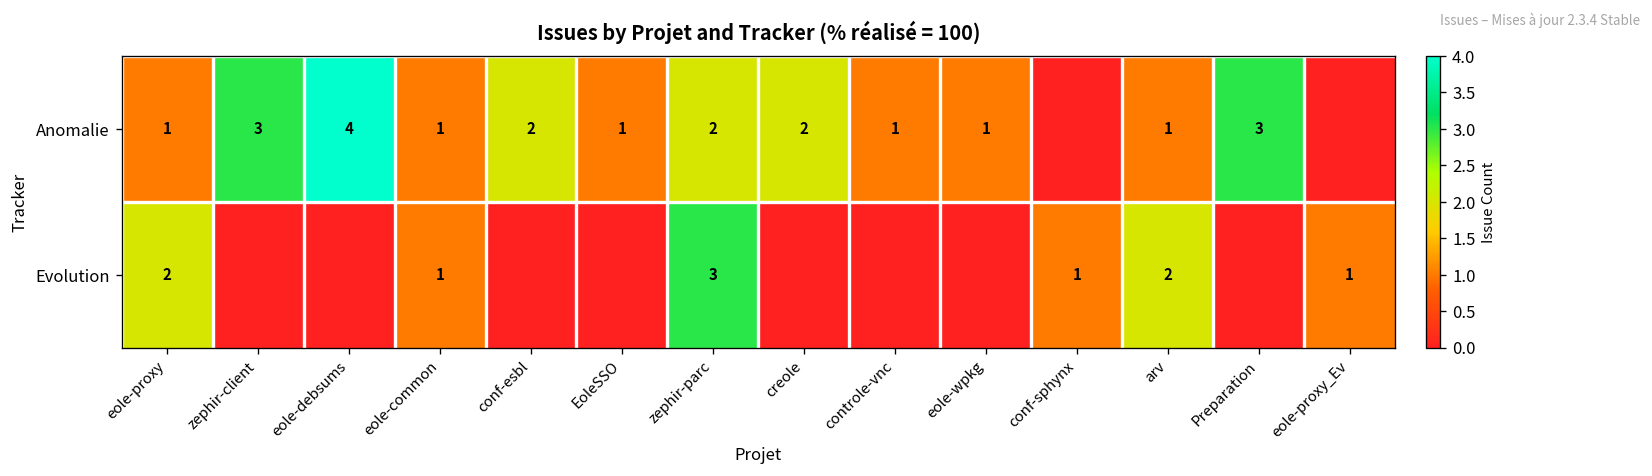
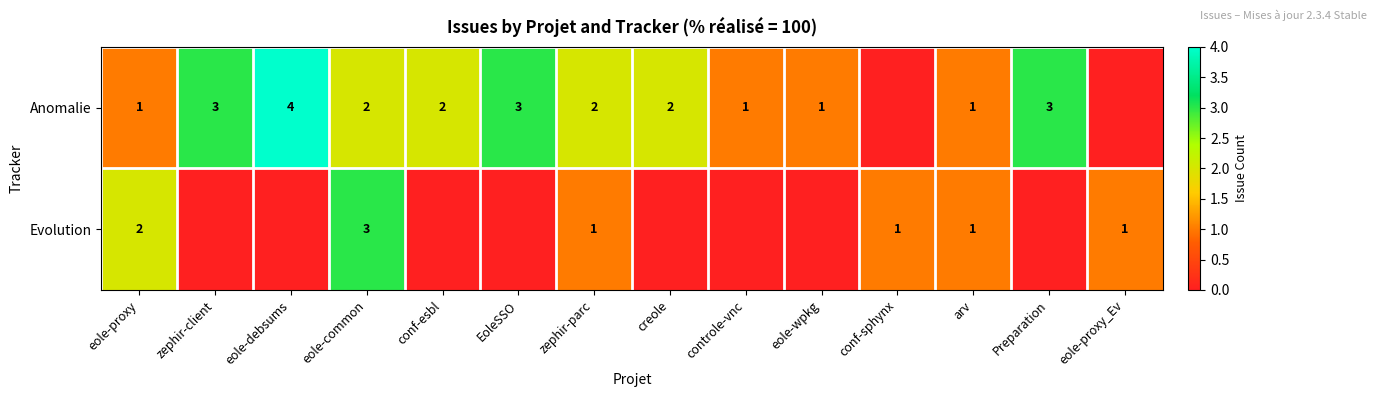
  {
    "Anomalie": {
      "eole-proxy": 1,
      "zephir-client": 3,
      "eole-debsums": 4,
-     "eole-common": 1,
+     "eole-common": 2,
      "conf-esbl": 2,
-     "EoleSSO": 1,
+     "EoleSSO": 3,
      "zephir-parc": 2,
      "creole": 2,
      "controle-vnc": 1,
      "eole-wpkg": 1,
      "arv": 1,
      "Preparation": 3
    },
    "Evolution": {
      "eole-proxy": 2,
-     "eole-common": 1,
-     "zephir-parc": 3,
+     "eole-common": 3,
+     "zephir-parc": 1,
      "conf-sphynx": 1,
-     "arv": 2,
+     "arv": 1,
      "eole-proxy_Ev": 1
    }
  }
